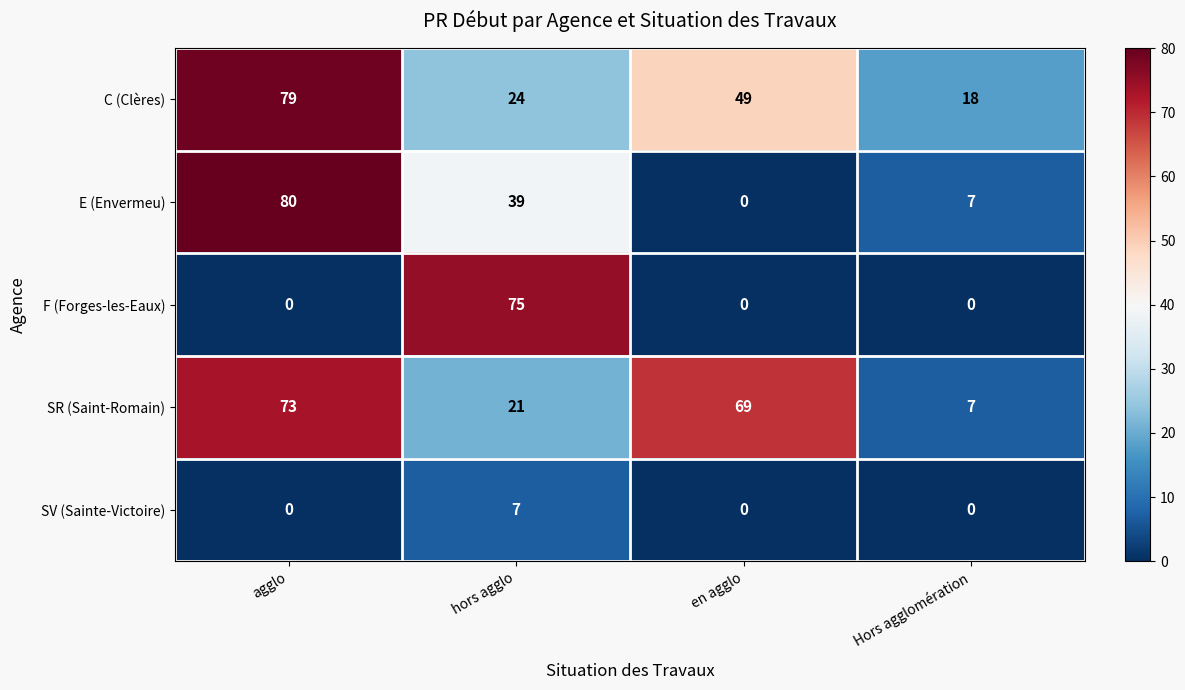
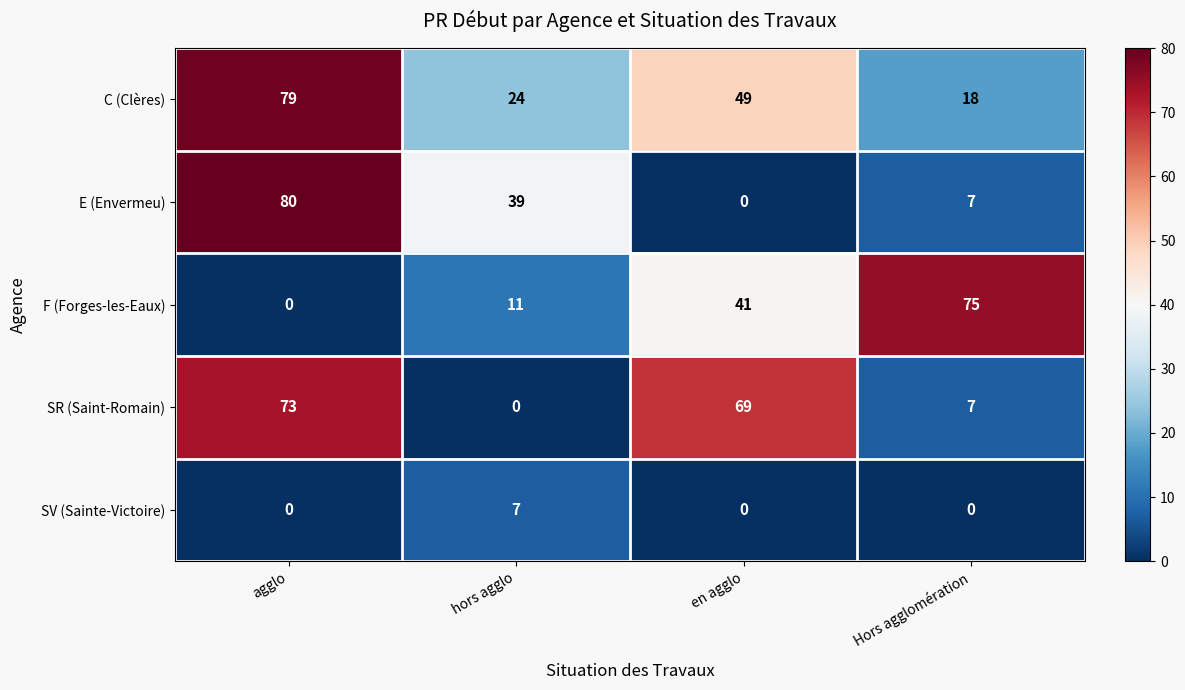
  {
    "C (Clères)": {
      "agglo": 79,
      "hors agglo": 24,
      "en agglo": 49,
      "Hors agglomération": 18
    },
    "E (Envermeu)": {
      "agglo": 80,
      "hors agglo": 39,
      "en agglo": 0,
      "Hors agglomération": 7
    },
    "F (Forges-les-Eaux)": {
      "agglo": 0,
-     "hors agglo": 75,
-     "en agglo": 0,
-     "Hors agglomération": 0
+     "hors agglo": 11,
+     "en agglo": 41,
+     "Hors agglomération": 75
    },
    "SR (Saint-Romain)": {
      "agglo": 73,
-     "hors agglo": 21,
+     "hors agglo": 0,
      "en agglo": 69,
      "Hors agglomération": 7
    },
    "SV (Sainte-Victoire)": {
      "agglo": 0,
      "hors agglo": 7,
      "en agglo": 0,
      "Hors agglomération": 0
    }
  }
